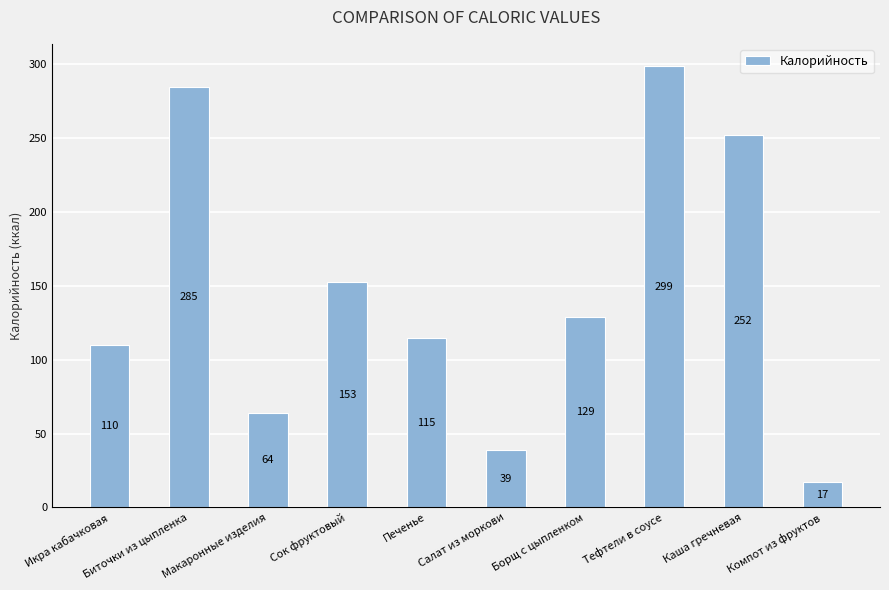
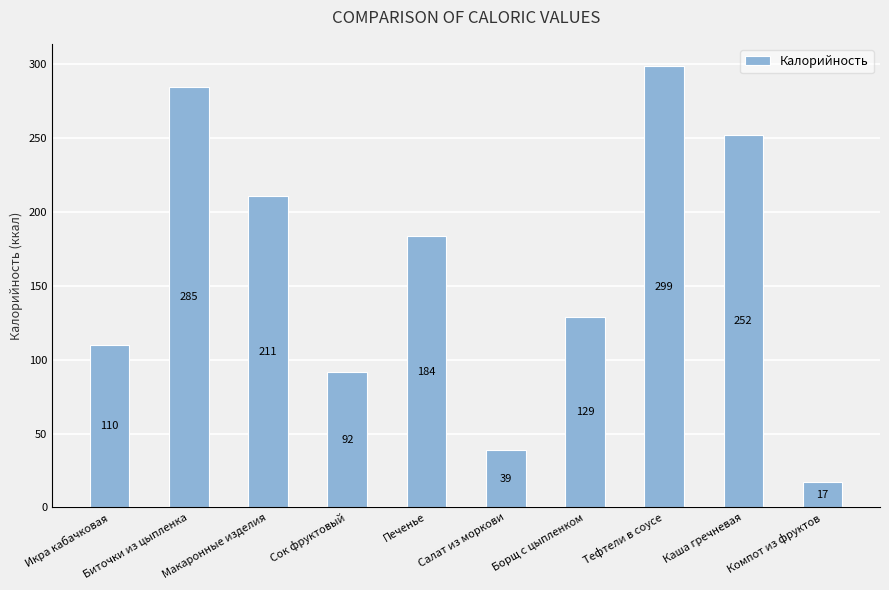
  {
    "Икра кабачковая": 110,
    "Биточки из цыпленка": 285,
-   "Макаронные изделия": 64,
-   "Сок фруктовый": 153,
-   "Печенье": 115,
+   "Макаронные изделия": 211,
+   "Сок фруктовый": 92,
+   "Печенье": 184,
    "Салат из моркови": 39,
    "Борщ с цыпленком": 129,
    "Тефтели в соусе": 299,
    "Каша гречневая": 252,
    "Компот из фруктов": 17
  }
